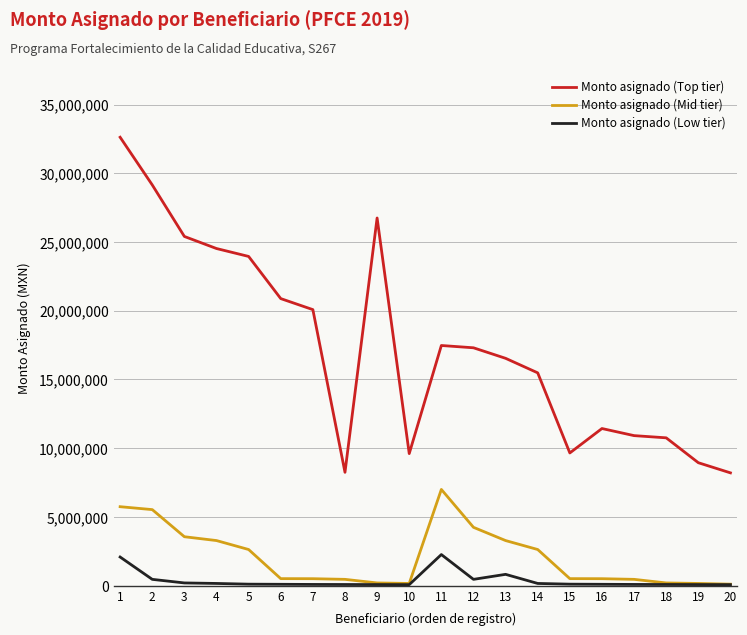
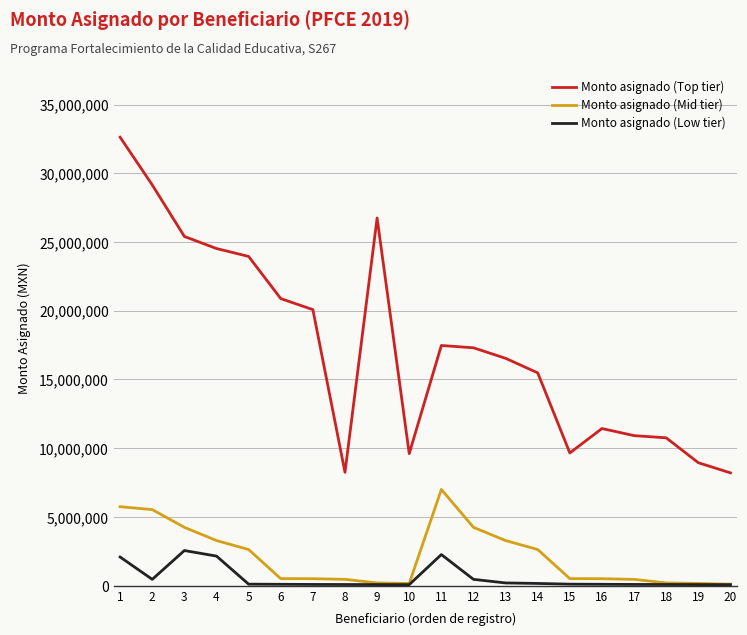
  {
    "Monto asignado (Top tier)": {
      "1": "32,600,000",
      "2": "29,200,000",
      "3": "25,400,000",
      "4": "24,500,000",
      "5": "23,900,000",
      "6": "20,900,000",
      "7": "20,100,000",
      "8": "8,200,000",
      "9": "26,700,000",
      "10": "9,600,000",
      "11": "17,500,000",
      "12": "17,300,000",
      "13": "16,500,000",
      "14": "15,500,000",
      "15": "9,600,000",
      "16": "11,400,000",
      "17": "10,900,000",
      "18": "10,700,000",
      "19": "8,900,000",
      "20": "8,200,000"
    },
    "Monto asignado (Mid tier)": {
      "1": "5,700,000",
      "2": "5,500,000",
-     "3": "3,600,000",
+     "3": "4,200,000",
      "4": "3,300,000",
      "5": "2,600,000",
      "6": "500,000",
      "7": "500,000",
      "8": "500,000",
      "11": "7,000,000",
      "12": "4,200,000",
      "13": "3,300,000",
      "14": "2,600,000",
      "15": "500,000",
      "16": "500,000",
      "17": "500,000"
    },
    "Monto asignado (Low tier)": {
      "1": "2,100,000",
      "2": "500,000",
-     "3": "200,000",
-     "4": "200,000",
+     "3": "2,500,000",
+     "4": "2,100,000",
      "5": "100,000",
      "6": "100,000",
      "7": "100,000",
      "8": "100,000",
      "11": "2,300,000",
      "12": "500,000",
-     "13": "800,000",
+     "13": "200,000",
      "14": "200,000",
      "15": "100,000",
      "16": "100,000",
      "17": "100,000"
    }
  }
